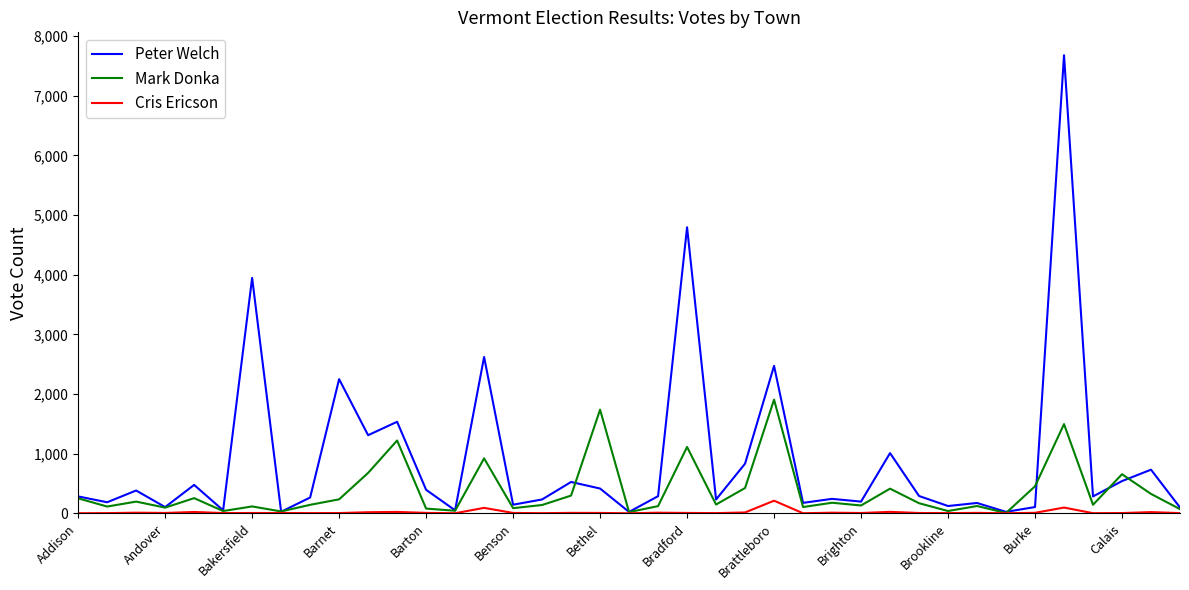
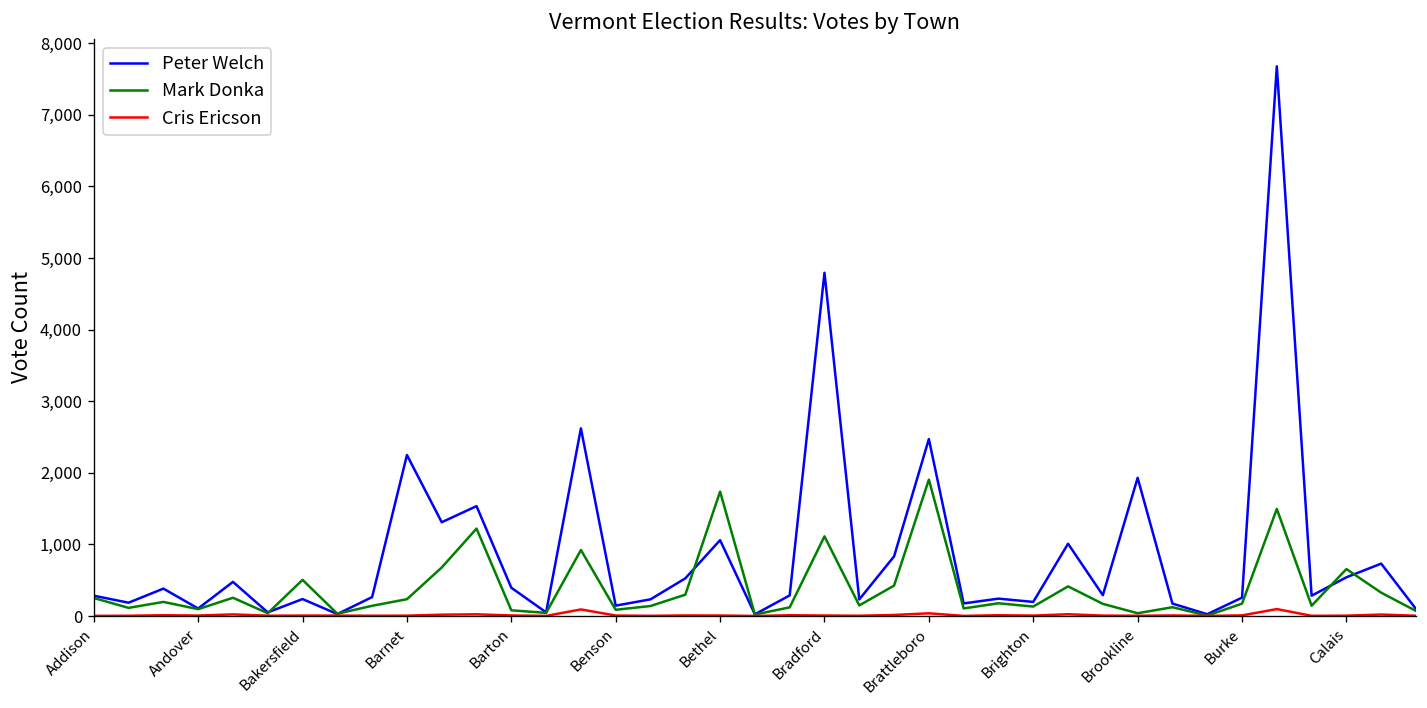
  {
    "Peter Welch": {
-     "Bakersfield": "3,900",
+     "Bakersfield": "200",
      "Barnet": "2,200",
      "Barton": "400",
      "Benson": "100",
-     "Bethel": "400",
+     "Bethel": "1,100",
      "Bradford": "4,800",
      "Brattleboro": "2,500",
      "Brighton": "200",
-     "Brookline": "100",
-     "Burke": "100",
+     "Brookline": "1,900",
+     "Burke": "300",
      "Calais": "500"
    },
    "Mark Donka": {
-     "Bakersfield": "100",
+     "Bakersfield": "500",
      "Barnet": "200",
      "Barton": "100",
      "Benson": "100",
      "Bethel": "1,700",
      "Bradford": "1,100",
      "Brattleboro": "1,900",
      "Brighton": "100",
-     "Burke": "500",
+     "Burke": "200",
      "Calais": "700"
    },
    "Cris Ericson": {
      "Addison": "0",
      "Andover": "0",
      "Bakersfield": "0",
      "Barnet": "0",
      "Barton": "0",
      "Benson": "0",
      "Bethel": "0",
      "Bradford": "0",
-     "Brattleboro": "200",
+     "Brattleboro": "0",
      "Brighton": "0",
      "Burke": "0",
      "Calais": "0"
    }
  }
